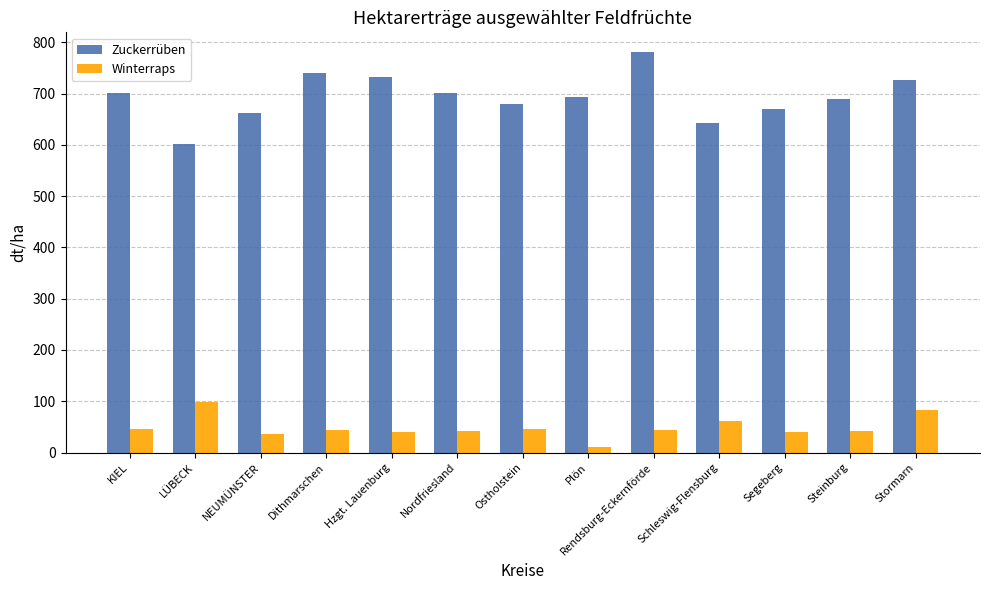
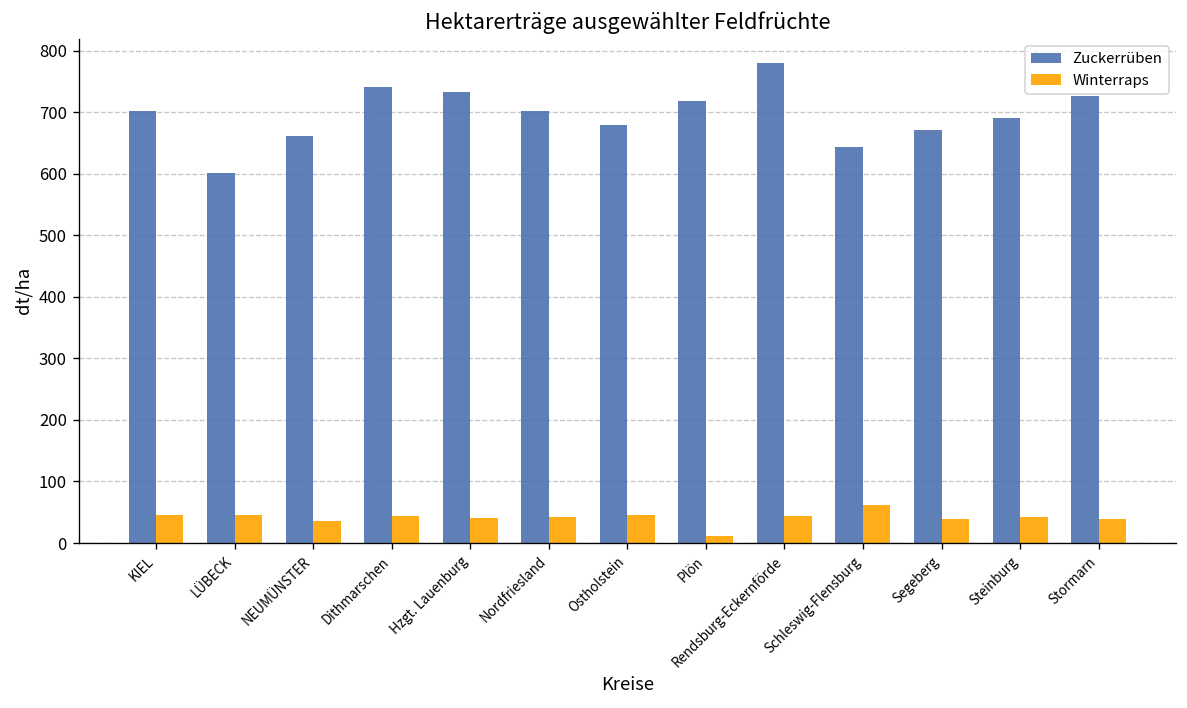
  {
    "Zuckerrüben": {
      "KIEL": 700,
      "LÜBECK": 600,
      "NEUMÜNSTER": 660,
      "Dithmarschen": 740,
      "Hzgt. Lauenburg": 730,
      "Nordfriesland": 700,
      "Ostholstein": 680,
-     "Plön": 690,
+     "Plön": 720,
      "Rendsburg-Eckernförde": 780,
      "Schleswig-Flensburg": 640,
      "Segeberg": 670,
      "Steinburg": 690,
      "Stormarn": 730
    },
    "Winterraps": {
      "KIEL": 50,
-     "LÜBECK": 100,
+     "LÜBECK": 40,
      "NEUMÜNSTER": 40,
      "Dithmarschen": 40,
      "Hzgt. Lauenburg": 40,
      "Nordfriesland": 40,
      "Ostholstein": 50,
      "Plön": 10,
      "Rendsburg-Eckernförde": 40,
      "Schleswig-Flensburg": 60,
      "Segeberg": 40,
      "Steinburg": 40,
-     "Stormarn": 80
+     "Stormarn": 40
    }
  }
